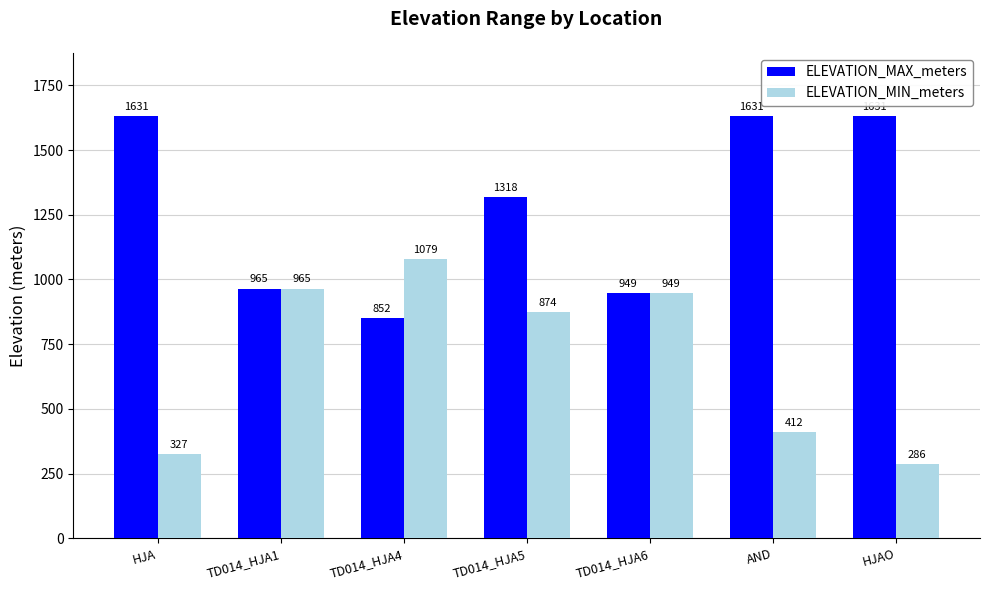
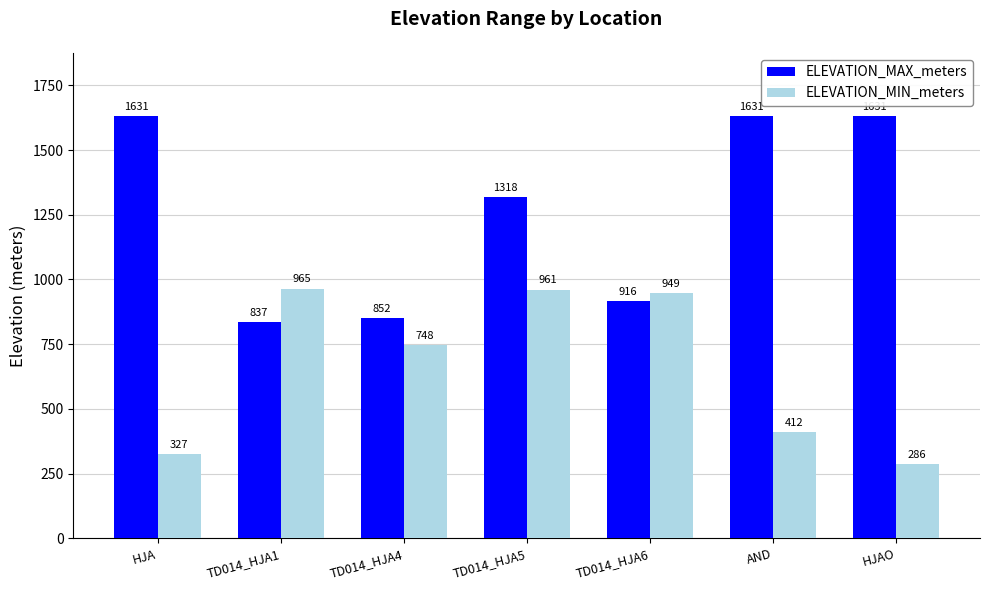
  {
    "ELEVATION_MAX_meters": {
      "HJA": 1631,
-     "TD014_HJA1": 965,
+     "TD014_HJA1": 837,
      "TD014_HJA4": 852,
      "TD014_HJA5": 1318,
-     "TD014_HJA6": 949
+     "TD014_HJA6": 916
    },
    "ELEVATION_MIN_meters": {
      "HJA": 327,
      "TD014_HJA1": 965,
-     "TD014_HJA4": 1079,
-     "TD014_HJA5": 874,
+     "TD014_HJA4": 748,
+     "TD014_HJA5": 961,
      "TD014_HJA6": 949,
      "AND": 412,
      "HJAO": 286
    }
  }
